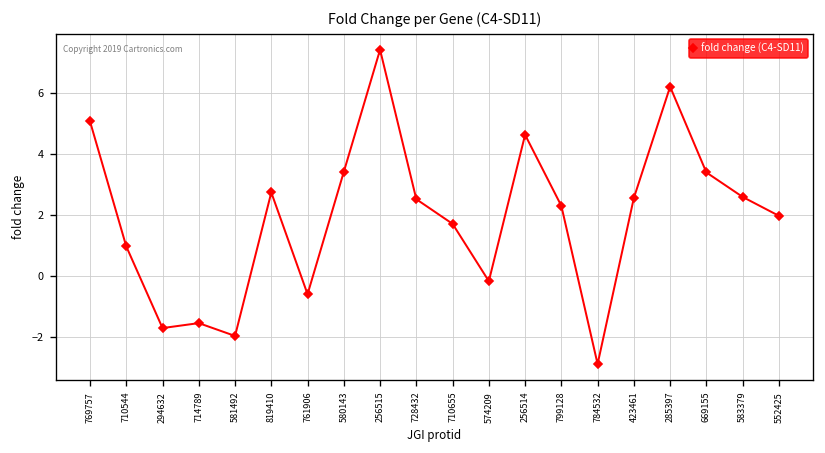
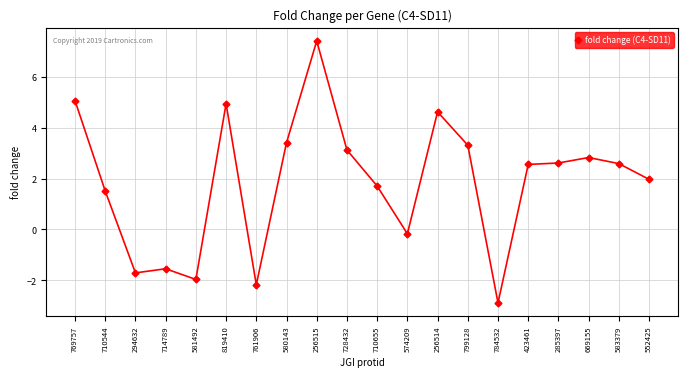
  {
    "769757": 5.1,
-   "710544": 1.0,
+   "710544": 1.5,
    "294632": -1.7,
    "714789": -1.5,
    "581492": -2.0,
-   "819410": 2.7,
-   "761906": -0.6,
+   "819410": 4.9,
+   "761906": -2.2,
    "580143": 3.4,
    "256515": 7.4,
-   "728432": 2.5,
+   "728432": 3.1,
    "710655": 1.7,
    "574209": -0.2,
    "256514": 4.6,
-   "799128": 2.3,
+   "799128": 3.3,
    "784532": -2.9,
    "423461": 2.6,
-   "285397": 6.2,
-   "669155": 3.4,
+   "285397": 2.6,
+   "669155": 2.8,
    "583379": 2.6,
    "552425": 2.0
  }
